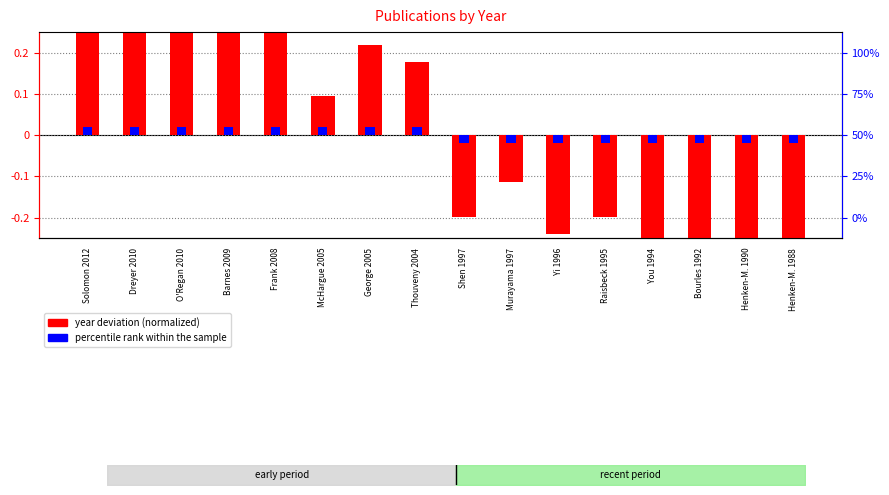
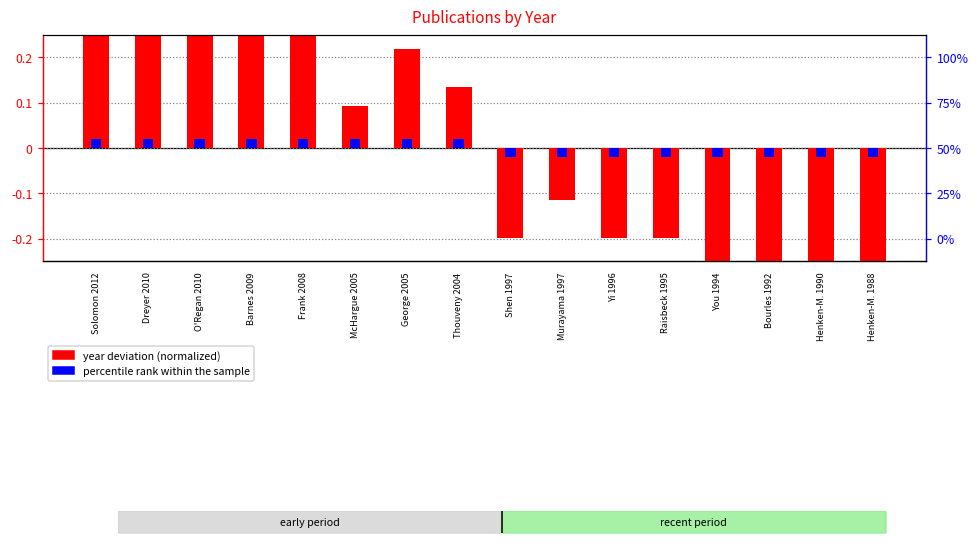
  {
    "year deviation (normalized)": {
      "McHargue 2005": 0.09,
      "George 2005": 0.22,
-     "Thouveny 2004": 0.18,
+     "Thouveny 2004": 0.14,
      "Shen 1997": -0.20,
      "Murayama 1997": -0.11,
-     "Yi 1996": -0.24,
+     "Yi 1996": -0.20,
      "Raisbeck 1995": -0.20
    }
  }
